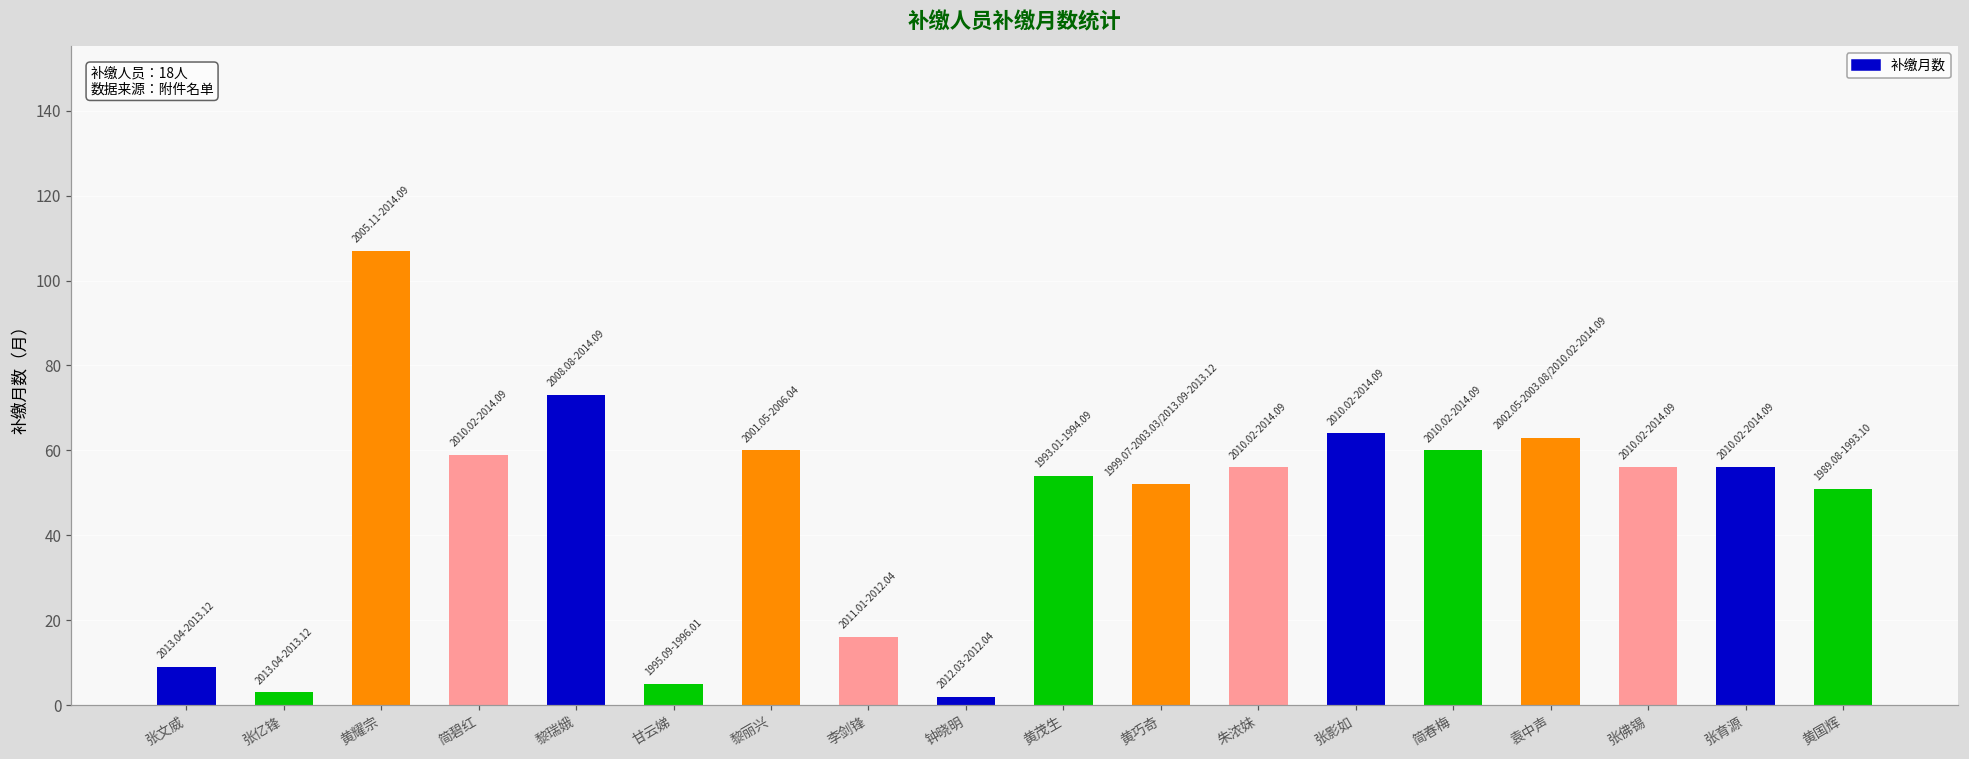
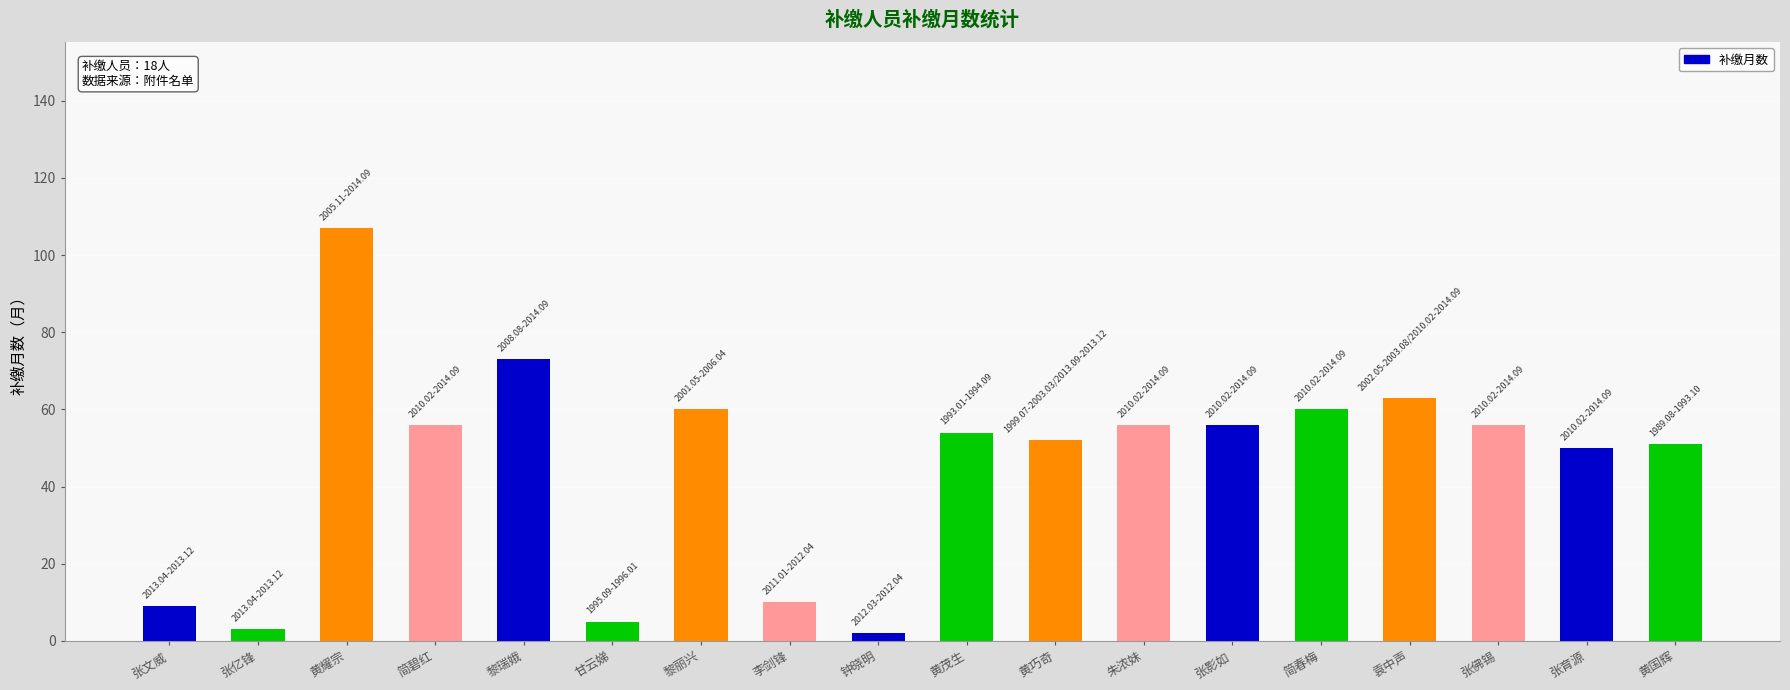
  {
-   "简碧红": 59,
-   "李剑锋": 16,
-   "张影如": 64,
-   "张育源": 56
+   "简碧红": 56,
+   "李剑锋": 10,
+   "张影如": 56,
+   "张育源": 50
  }
